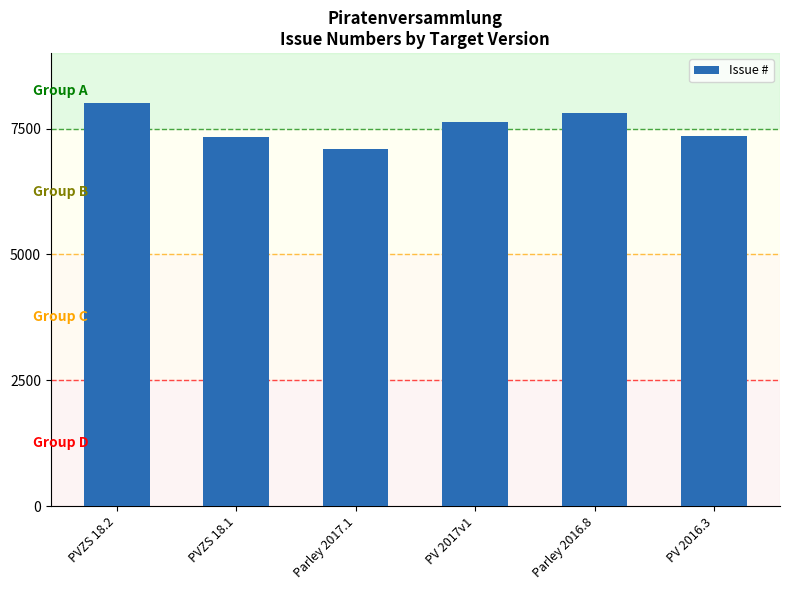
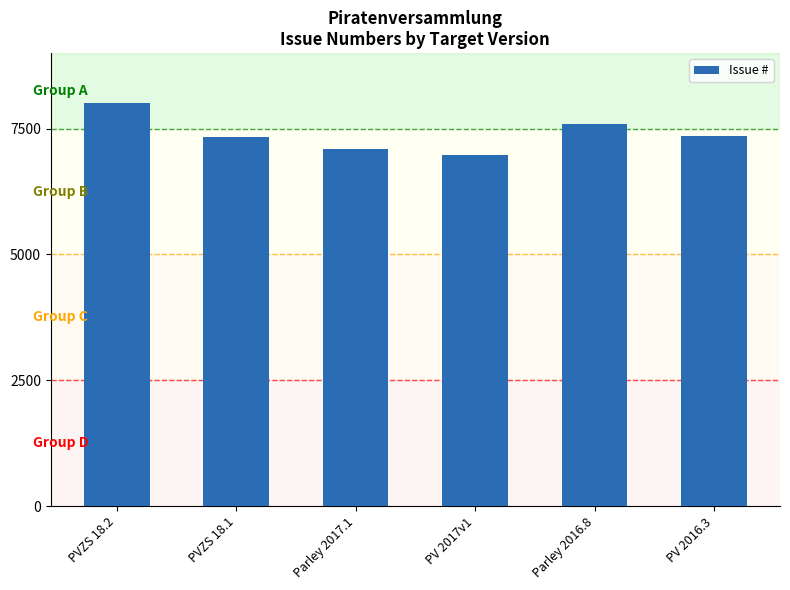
  {
    "PVZS 18.2": 8000,
    "PVZS 18.1": 7300,
    "Parley 2017.1": 7100,
-   "PV 2017v1": 7600,
-   "Parley 2016.8": 7800,
+   "PV 2017v1": 7000,
+   "Parley 2016.8": 7600,
    "PV 2016.3": 7400
  }
